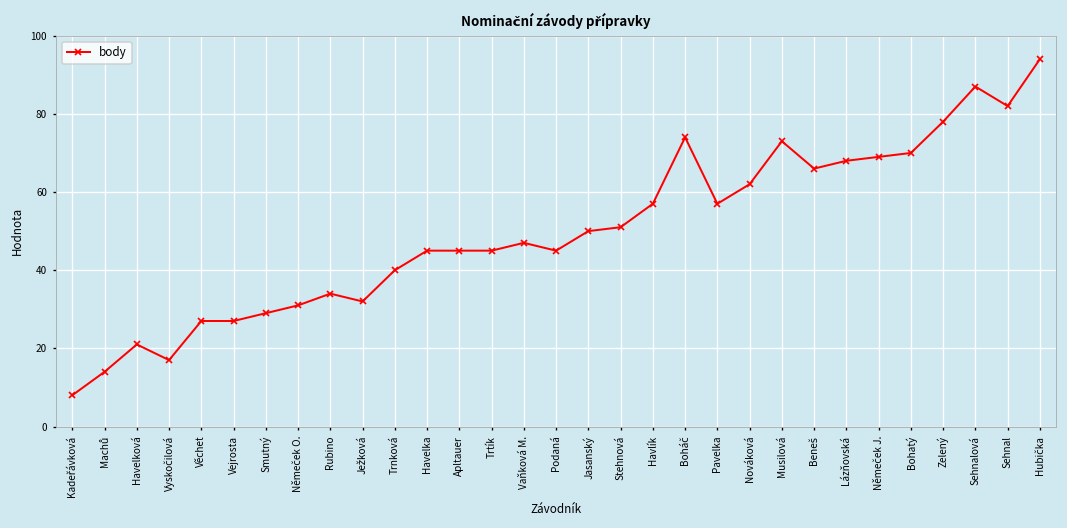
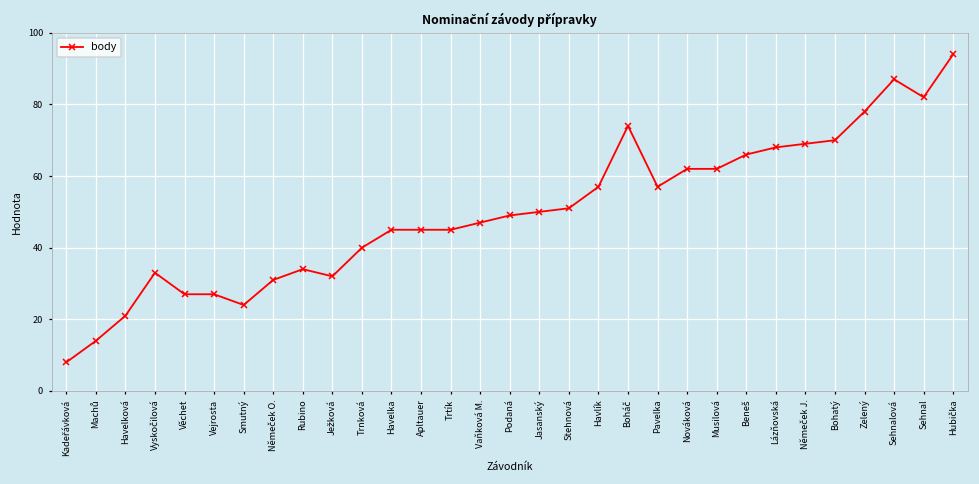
  {
    "Kadeřávková": 8,
    "Machů": 14,
    "Havelková": 21,
-   "Vyskočilová": 17,
+   "Vyskočilová": 33,
    "Věchet": 27,
    "Vejrosta": 27,
-   "Smutný": 29,
+   "Smutný": 24,
    "Němeček O.": 31,
    "Rubino": 34,
    "Ježková": 32,
    "Trnková": 40,
    "Havelka": 45,
    "Apltauer": 45,
    "Trtík": 45,
    "Vaňková M.": 47,
-   "Podaná": 45,
+   "Podaná": 49,
    "Jasanský": 50,
    "Stehnová": 51,
    "Havlík": 57,
    "Boháč": 74,
    "Pavelka": 57,
    "Nováková": 62,
-   "Musilová": 73,
+   "Musilová": 62,
    "Beneš": 66,
    "Lázňovská": 68,
    "Němeček J.": 69,
    "Bohatý": 70,
    "Zelený": 78,
    "Sehnalová": 87,
    "Sehnal": 82,
    "Hubička": 94
  }
